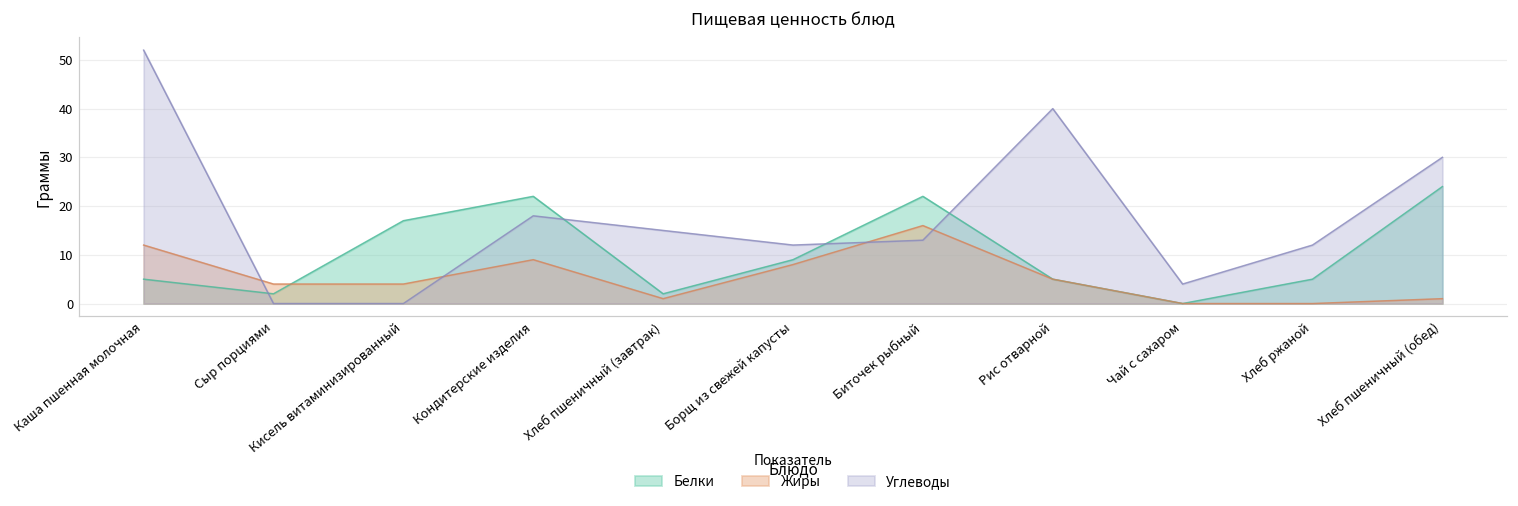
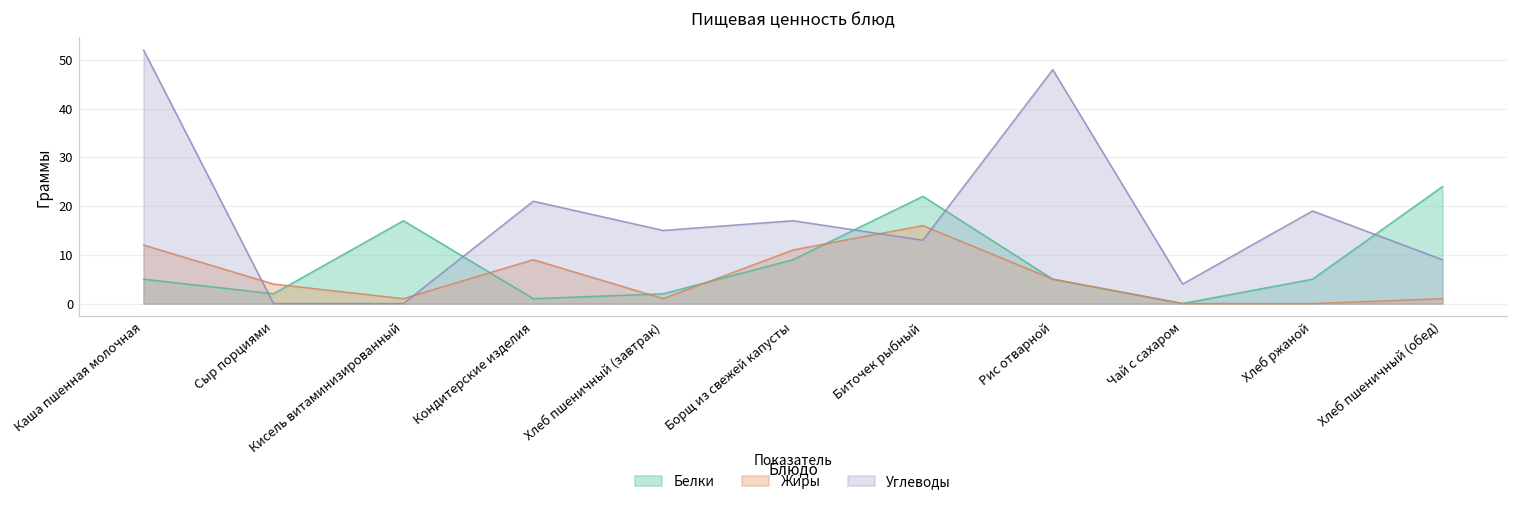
  {
    "Белки": {
      "Каша пшенная молочная": 5,
      "Сыр порциями": 2,
      "Кисель витаминизированный": 17,
-     "Кондитерские изделия": 22,
+     "Кондитерские изделия": 1,
      "Хлеб пшеничный (завтрак)": 2,
      "Борщ из свежей капусты": 9,
      "Биточек рыбный": 22,
      "Хлеб ржаной": 5,
      "Хлеб пшеничный (обед)": 24
    },
    "Жиры": {
      "Каша пшенная молочная": 12,
      "Сыр порциями": 4,
-     "Кисель витаминизированный": 4,
+     "Кисель витаминизированный": 1,
      "Кондитерские изделия": 9,
      "Хлеб пшеничный (завтрак)": 1,
-     "Борщ из свежей капусты": 8,
+     "Борщ из свежей капусты": 11,
      "Биточек рыбный": 16,
      "Хлеб ржаной": 0,
      "Хлеб пшеничный (обед)": 1
    },
    "Углеводы": {
      "Каша пшенная молочная": 52,
      "Сыр порциями": 0,
      "Кисель витаминизированный": 0,
-     "Кондитерские изделия": 18,
+     "Кондитерские изделия": 21,
      "Хлеб пшеничный (завтрак)": 15,
-     "Борщ из свежей капусты": 12,
+     "Борщ из свежей капусты": 17,
      "Биточек рыбный": 13,
-     "Рис отварной": 40,
+     "Рис отварной": 48,
      "Чай с сахаром": 4,
-     "Хлеб ржаной": 12,
-     "Хлеб пшеничный (обед)": 30
+     "Хлеб ржаной": 19,
+     "Хлеб пшеничный (обед)": 9
    }
  }
